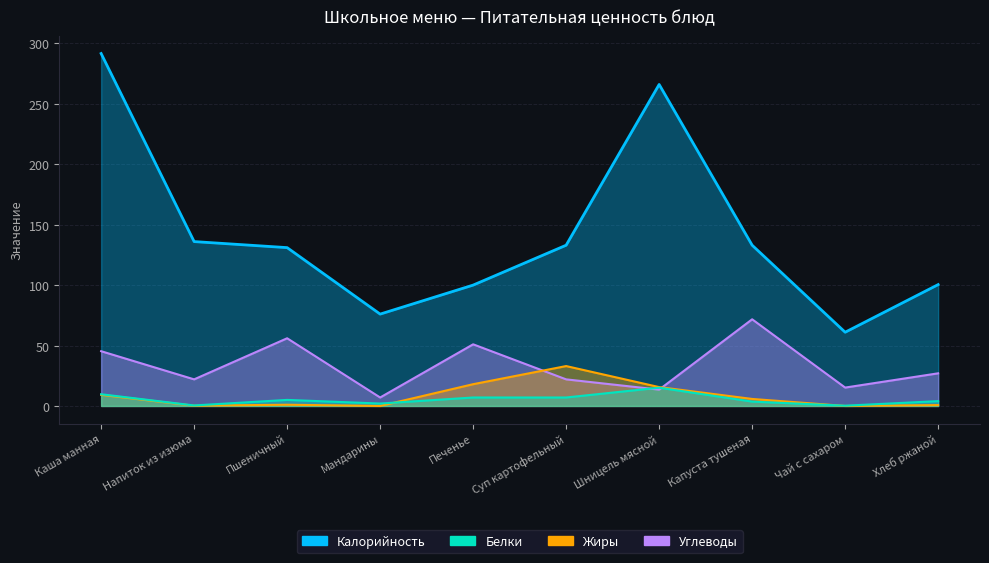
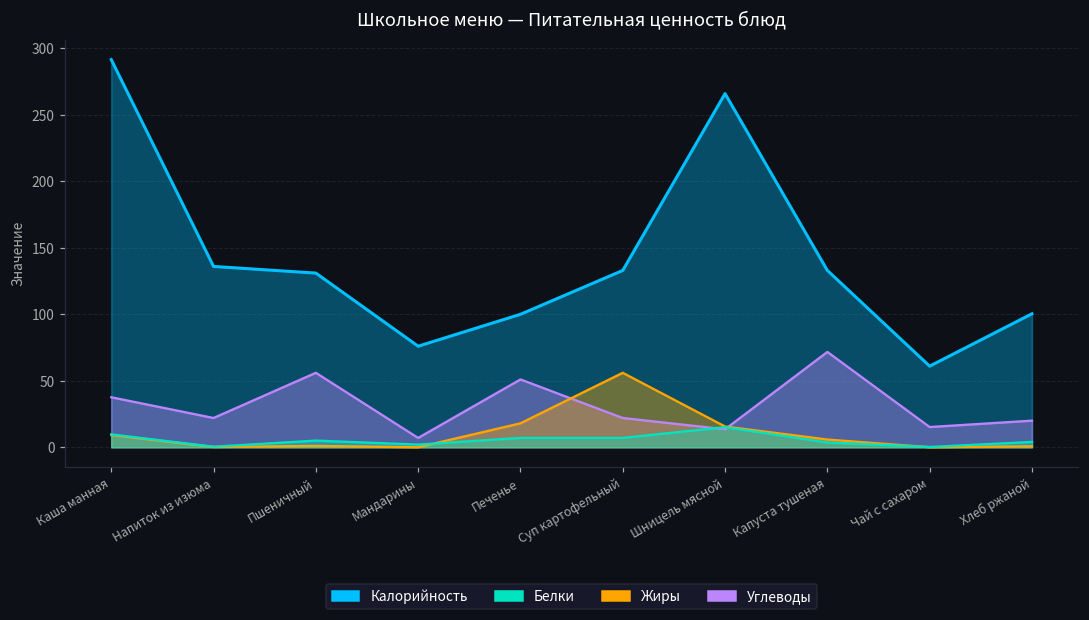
  {
    "Углеводы": {
-     "Каша манная": 45,
+     "Каша манная": 38,
      "Напиток из изюма": 22,
      "Пшеничный": 56,
      "Мандарины": 7,
      "Печенье": 51,
      "Суп картофельный": 22,
      "Капуста тушеная": 72,
      "Чай с сахаром": 15,
-     "Хлеб ржаной": 27
+     "Хлеб ржаной": 20
    },
    "Жиры": {
      "Пшеничный": 1,
      "Печенье": 18,
-     "Суп картофельный": 33,
+     "Суп картофельный": 56,
      "Капуста тушеная": 6,
      "Хлеб ржаной": 1
    }
  }
